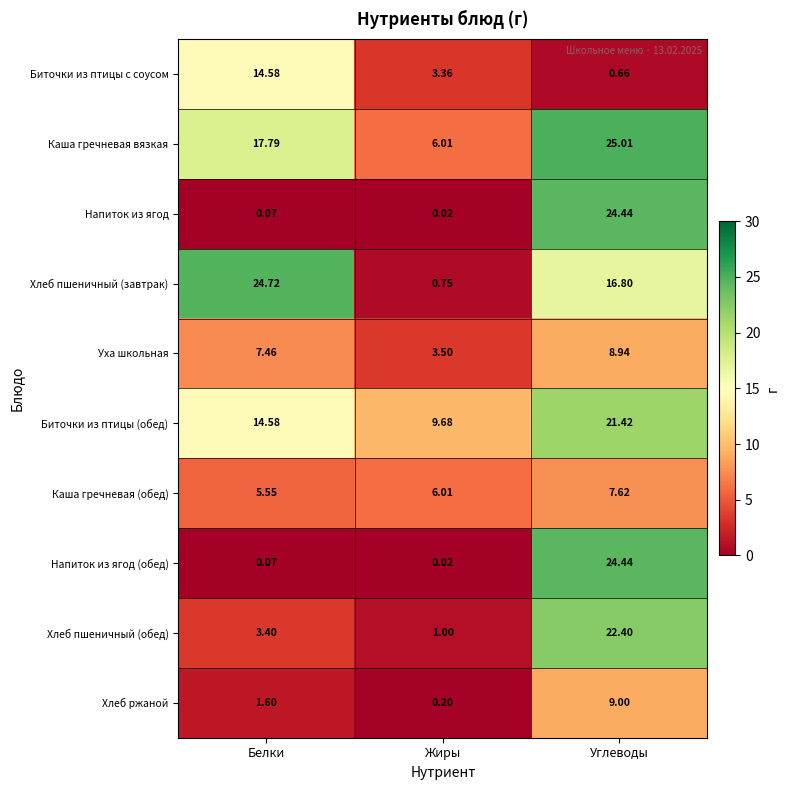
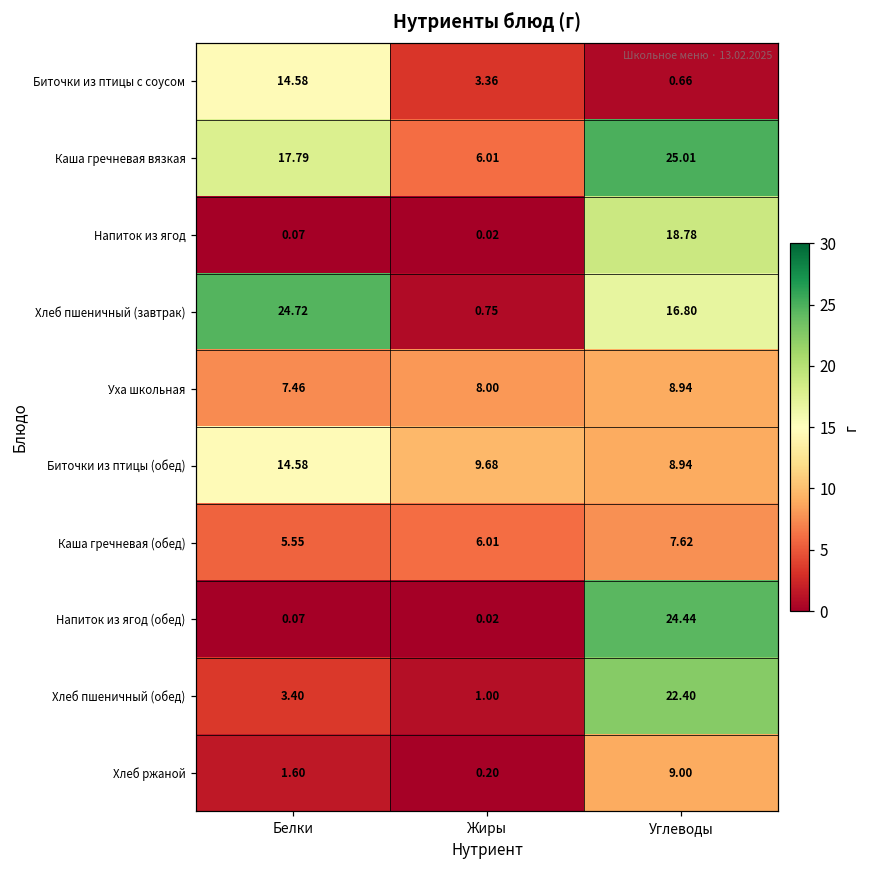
  {
    "Биточки из птицы с соусом": {
      "Белки": 14.58,
      "Жиры": 3.36
    },
    "Каша гречневая вязкая": {
      "Белки": 17.79,
      "Жиры": 6.01,
      "Углеводы": 25.01
    },
    "Напиток из ягод": {
      "Белки": 0.07,
      "Жиры": 0.02,
-     "Углеводы": 24.44
+     "Углеводы": 18.78
    },
    "Хлеб пшеничный (завтрак)": {
      "Белки": 24.72,
      "Жиры": 0.75,
      "Углеводы": 16.80
    },
    "Уха школьная": {
      "Белки": 7.46,
-     "Жиры": 3.50,
+     "Жиры": 8.00,
      "Углеводы": 8.94
    },
    "Биточки из птицы (обед)": {
      "Белки": 14.58,
      "Жиры": 9.68,
-     "Углеводы": 21.42
+     "Углеводы": 8.94
    },
    "Каша гречневая (обед)": {
      "Белки": 5.55,
      "Жиры": 6.01,
      "Углеводы": 7.62
    },
    "Напиток из ягод (обед)": {
      "Белки": 0.07,
      "Жиры": 0.02,
      "Углеводы": 24.44
    },
    "Хлеб пшеничный (обед)": {
      "Белки": 3.40,
      "Жиры": 1.00,
      "Углеводы": 22.40
    },
    "Хлеб ржаной": {
      "Белки": 1.60,
      "Жиры": 0.20,
      "Углеводы": 9.00
    }
  }
